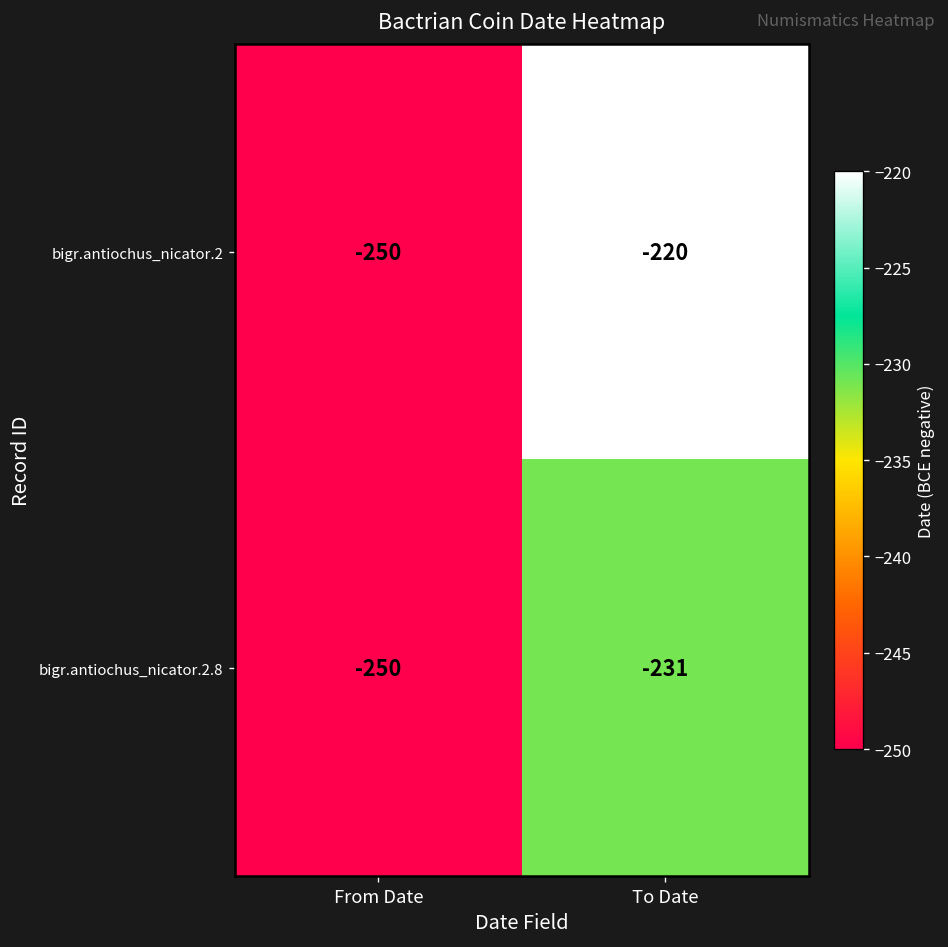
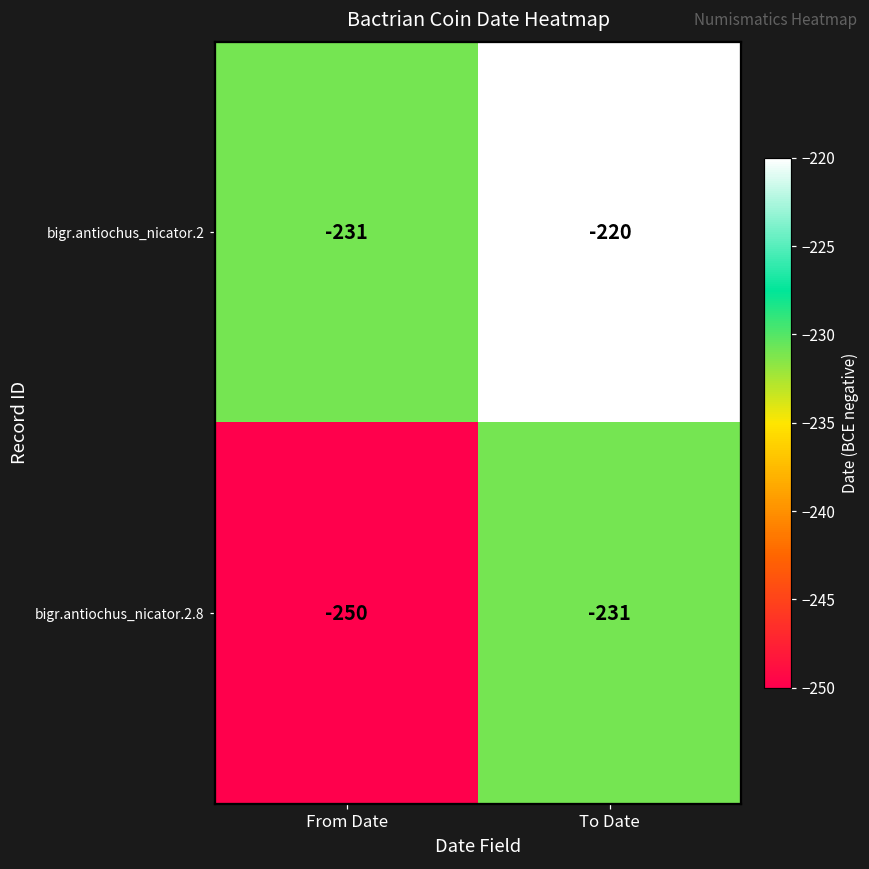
  {
    "bigr.antiochus_nicator.2": {
-     "From Date": -250,
+     "From Date": -231,
      "To Date": -220
    },
    "bigr.antiochus_nicator.2.8": {
      "From Date": -250,
      "To Date": -231
    }
  }
